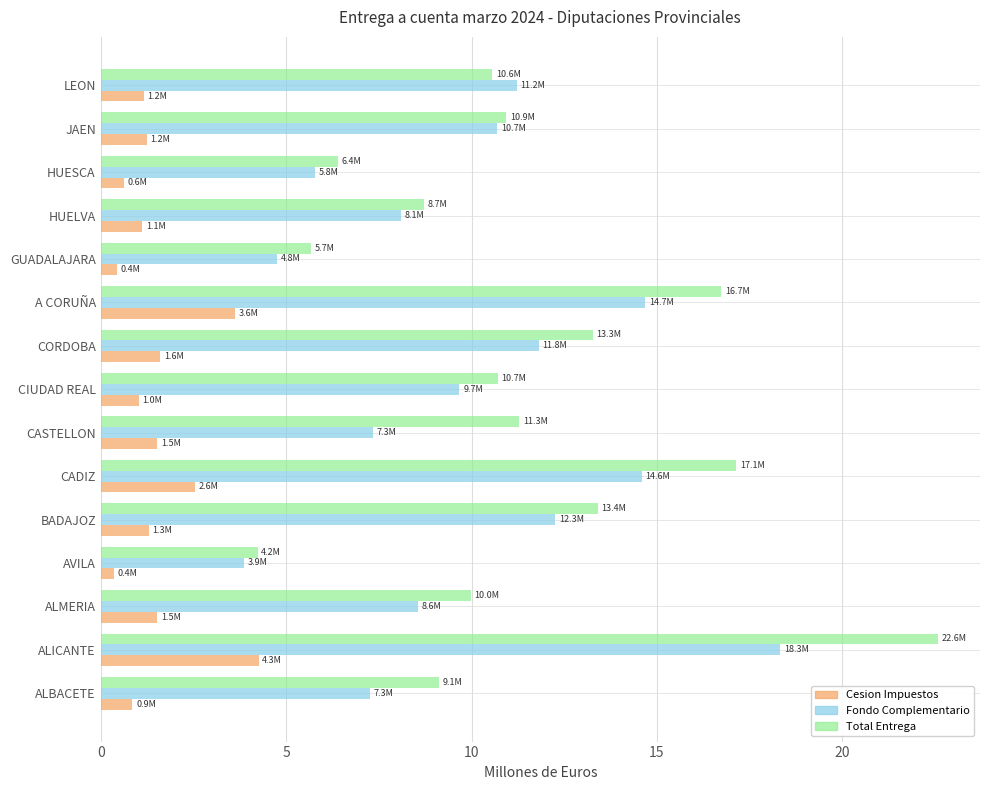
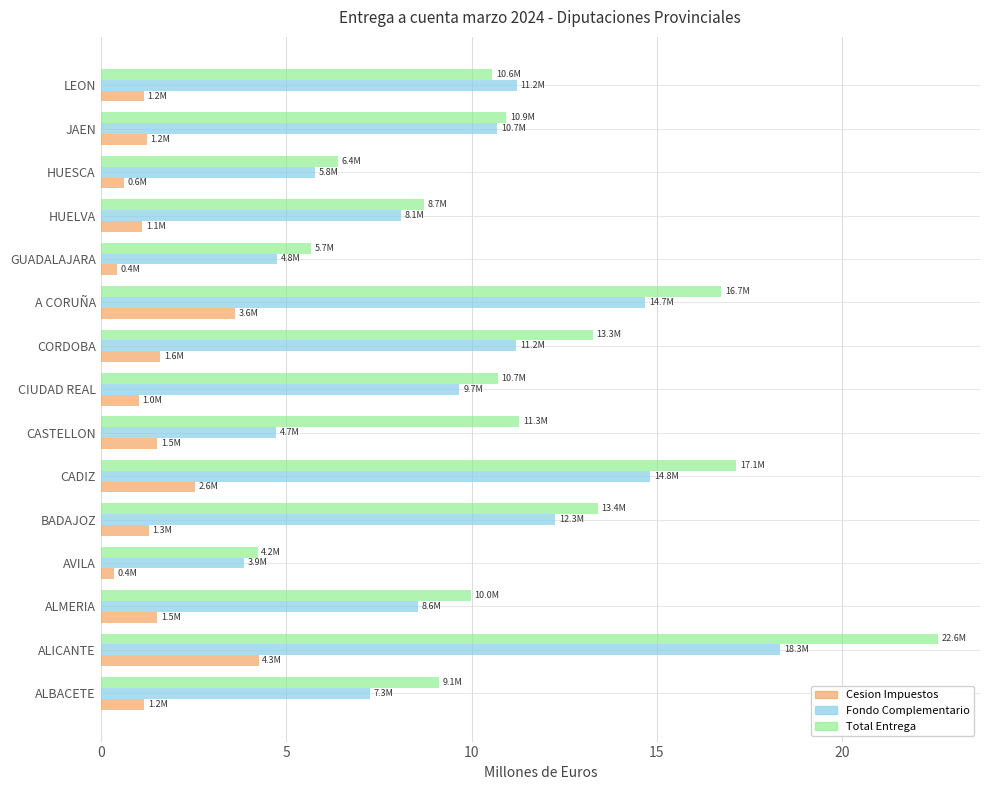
  {
    "Cesion Impuestos": {
      "LEON": "1.2M",
      "JAEN": "1.2M",
      "HUESCA": "0.6M",
      "HUELVA": "1.1M",
      "GUADALAJARA": "0.4M",
      "A CORUÑA": "3.6M",
      "CORDOBA": "1.6M",
      "CIUDAD REAL": "1.0M",
      "CASTELLON": "1.5M",
      "CADIZ": "2.6M",
      "BADAJOZ": "1.3M",
      "AVILA": "0.4M",
      "ALMERIA": "1.5M",
      "ALICANTE": "4.3M",
-     "ALBACETE": "0.9M"
+     "ALBACETE": "1.2M"
    },
    "Fondo Complementario": {
      "LEON": "11.2M",
      "JAEN": "10.7M",
      "HUESCA": "5.8M",
      "HUELVA": "8.1M",
      "GUADALAJARA": "4.8M",
      "A CORUÑA": "14.7M",
-     "CORDOBA": "11.8M",
+     "CORDOBA": "11.2M",
      "CIUDAD REAL": "9.7M",
-     "CASTELLON": "7.3M",
-     "CADIZ": "14.6M",
+     "CASTELLON": "4.7M",
+     "CADIZ": "14.8M",
      "BADAJOZ": "12.3M",
      "AVILA": "3.9M",
      "ALMERIA": "8.6M",
      "ALICANTE": "18.3M",
      "ALBACETE": "7.3M"
    },
    "Total Entrega": {
      "LEON": "10.6M",
      "JAEN": "10.9M",
      "HUESCA": "6.4M",
      "HUELVA": "8.7M",
      "GUADALAJARA": "5.7M",
      "A CORUÑA": "16.7M",
      "CORDOBA": "13.3M",
      "CIUDAD REAL": "10.7M",
      "CASTELLON": "11.3M",
      "CADIZ": "17.1M",
      "BADAJOZ": "13.4M",
      "AVILA": "4.2M",
      "ALMERIA": "10.0M",
      "ALICANTE": "22.6M",
      "ALBACETE": "9.1M"
    }
  }
